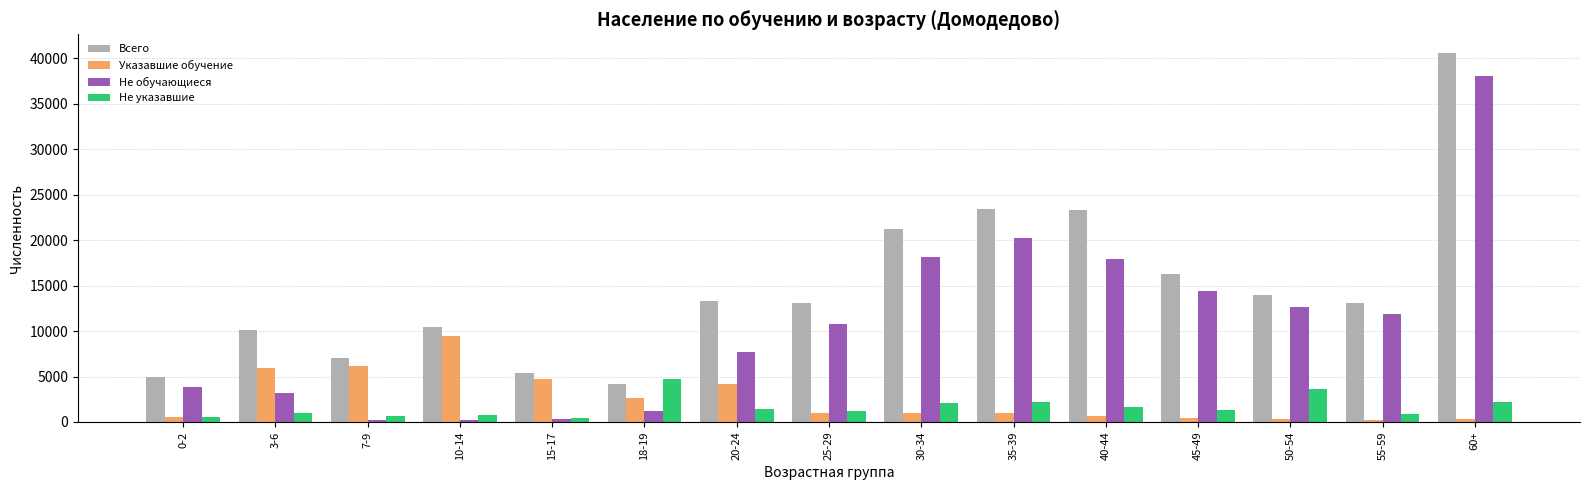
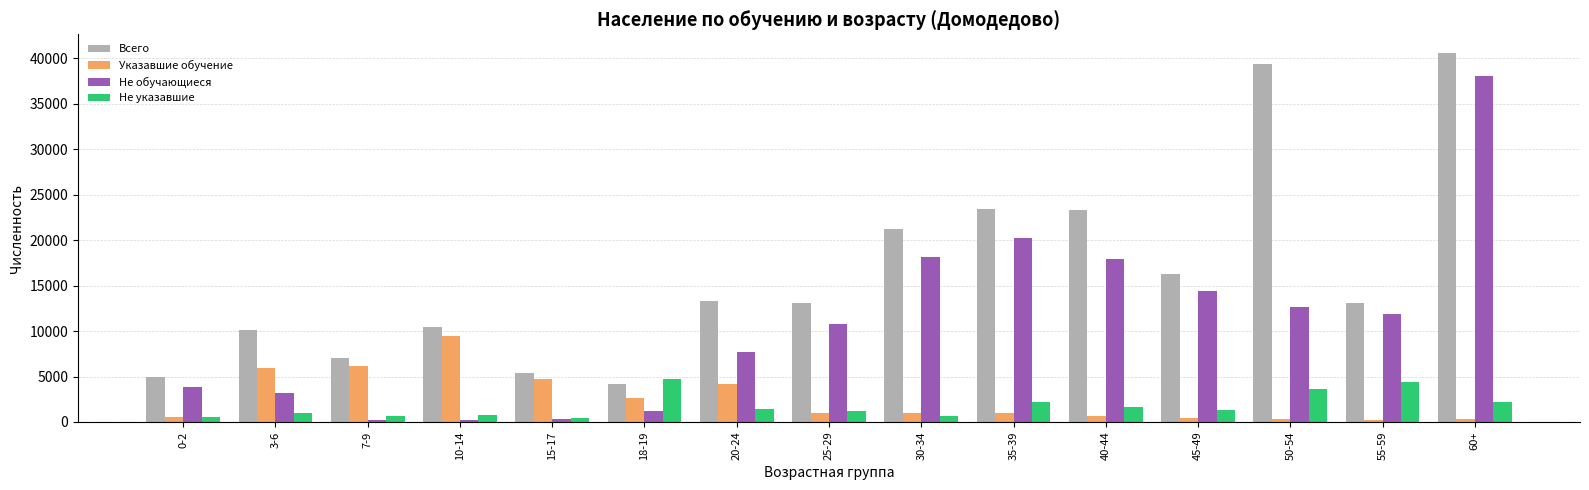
  {
    "Всего": {
      "0-2": 5000,
      "3-6": 10000,
      "7-9": 7000,
      "10-14": 10000,
      "15-17": 5000,
      "18-19": 4000,
      "20-24": 13000,
      "25-29": 13000,
      "30-34": 21000,
      "35-39": 23000,
      "40-44": 23000,
      "45-49": 16000,
-     "50-54": 14000,
+     "50-54": 39000,
      "55-59": 13000,
      "60+": 41000
    },
    "Указавшие обучение": {
      "0-2": 1000,
      "3-6": 6000,
      "7-9": 6000,
      "10-14": 9000,
      "15-17": 5000,
      "18-19": 3000,
      "20-24": 4000,
      "25-29": 1000,
      "30-34": 1000,
      "35-39": 1000,
      "40-44": 1000,
      "45-49": 0,
      "50-54": 0,
      "60+": 0
    },
    "Не обучающиеся": {
      "0-2": 4000,
      "3-6": 3000,
      "15-17": 0,
      "18-19": 1000,
      "20-24": 8000,
      "25-29": 11000,
      "30-34": 18000,
      "35-39": 20000,
      "40-44": 18000,
      "45-49": 14000,
      "50-54": 13000,
      "55-59": 12000,
      "60+": 38000
    },
    "Не указавшие": {
      "0-2": 1000,
      "3-6": 1000,
      "7-9": 1000,
      "10-14": 1000,
      "15-17": 0,
      "18-19": 5000,
      "20-24": 1000,
      "25-29": 1000,
-     "30-34": 2000,
+     "30-34": 1000,
      "35-39": 2000,
      "40-44": 2000,
      "45-49": 1000,
      "50-54": 4000,
-     "55-59": 1000,
+     "55-59": 4000,
      "60+": 2000
    }
  }
